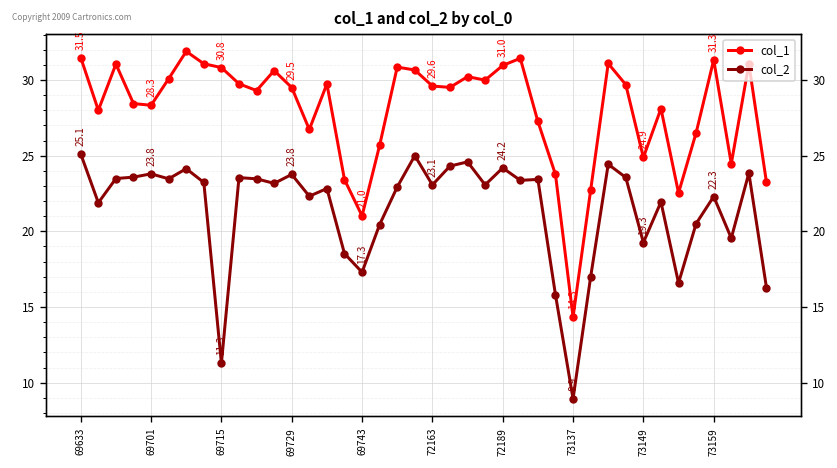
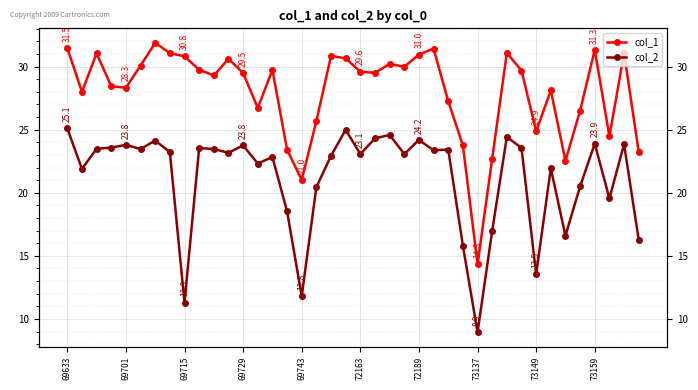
  {
    "col_1": {
      "69633": 31.5,
      "69701": 28.3,
      "69715": 30.8,
      "69729": 29.5,
      "69743": 21.0,
      "72163": 29.6,
      "72189": 31.0,
      "73137": 14.3,
      "73149": 24.9,
      "73159": 31.3
    },
    "col_2": {
      "69633": 25.1,
      "69701": 23.8,
      "69715": 11.3,
      "69729": 23.8,
-     "69743": 17.3,
+     "69743": 11.8,
      "72163": 23.1,
      "72189": 24.2,
      "73137": 8.9,
-     "73149": 19.3,
-     "73159": 22.3
+     "73149": 13.5,
+     "73159": 23.9
    }
  }
